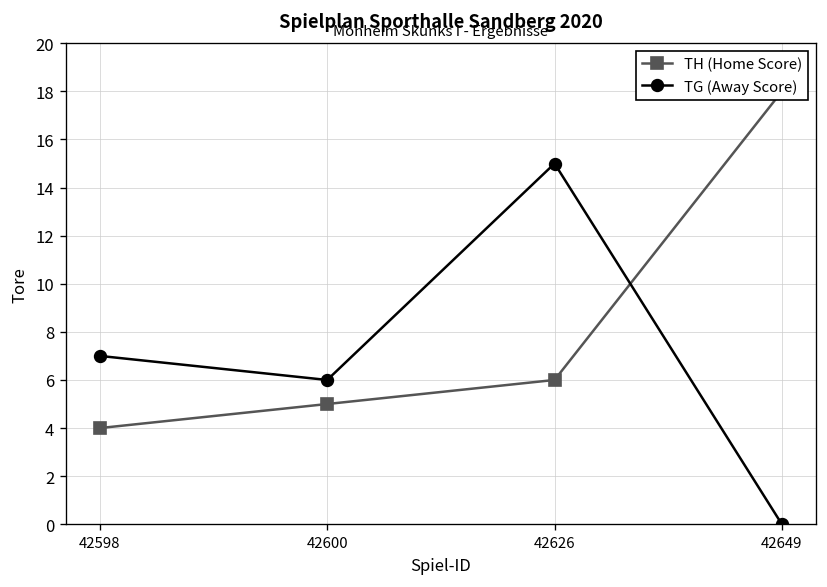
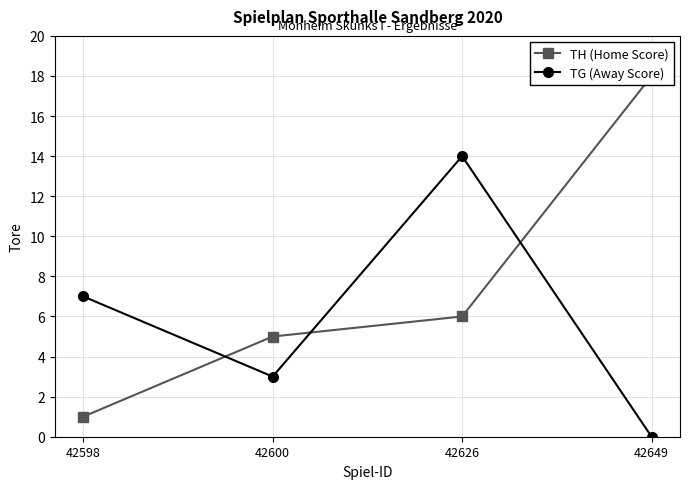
  {
    "TH (Home Score)": {
-     "42598": 4,
+     "42598": 1,
      "42600": 5,
      "42626": 6
    },
    "TG (Away Score)": {
      "42598": 7,
-     "42600": 6,
-     "42626": 15,
+     "42600": 3,
+     "42626": 14,
      "42649": 0
    }
  }
